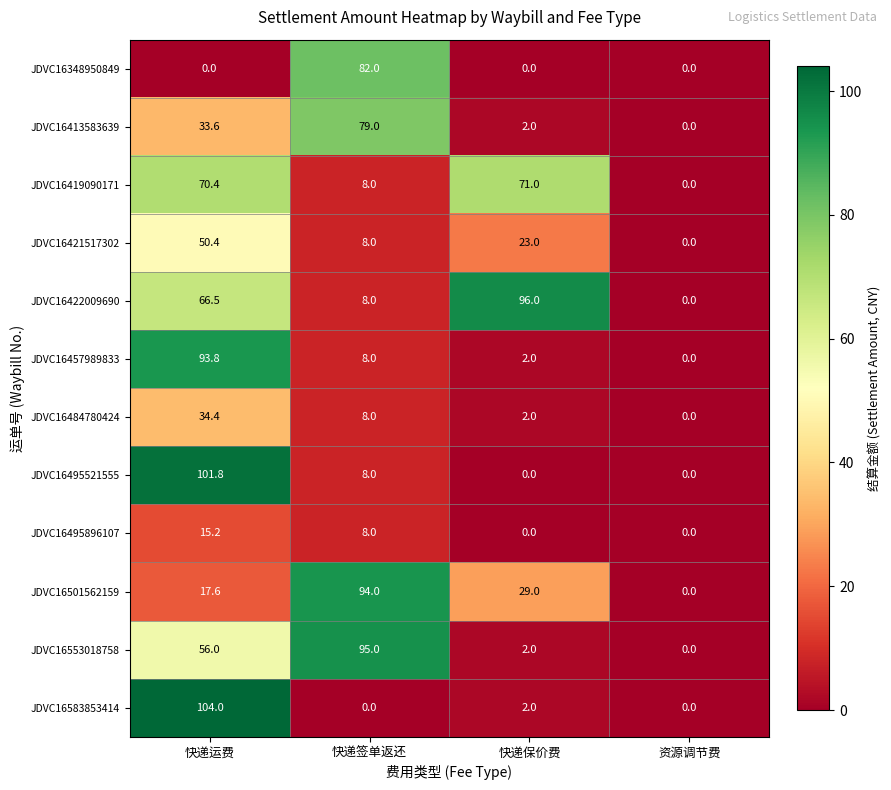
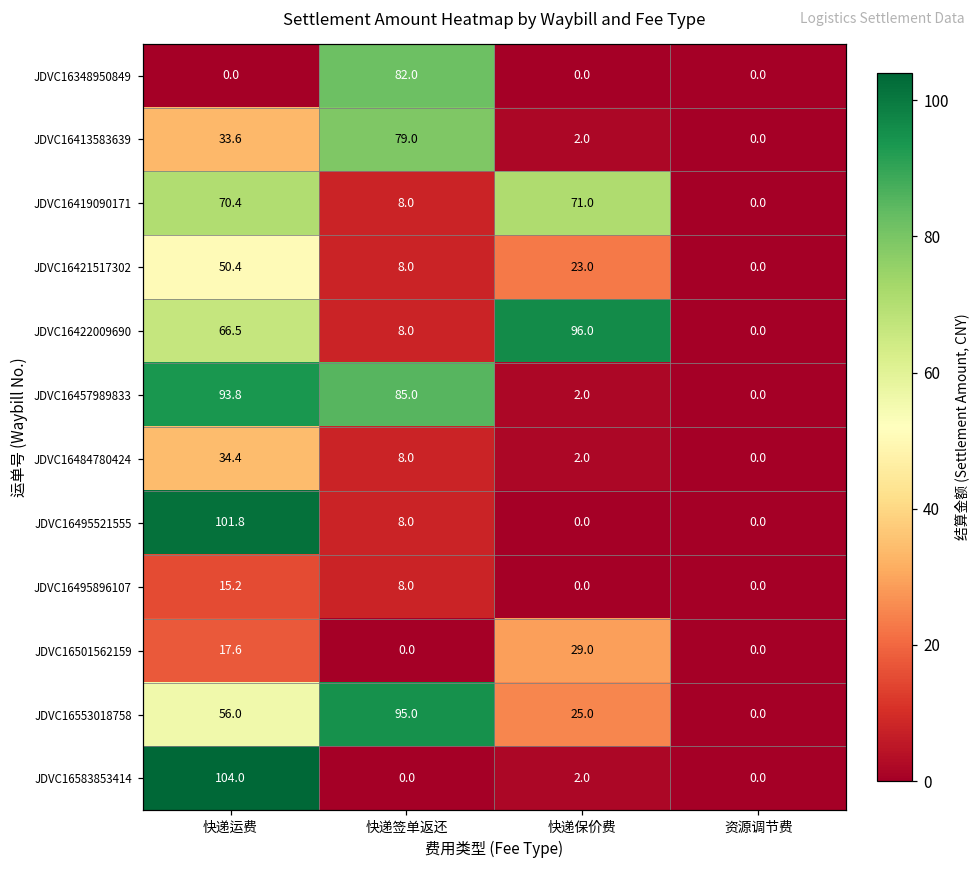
  {
    "JDVC16348950849": {
      "快递运费": 0.0,
      "快递签单返还": 82.0,
      "快递保价费": 0.0,
      "资源调节费": 0.0
    },
    "JDVC16413583639": {
      "快递运费": 33.6,
      "快递签单返还": 79.0,
      "快递保价费": 2.0,
      "资源调节费": 0.0
    },
    "JDVC16419090171": {
      "快递运费": 70.4,
      "快递签单返还": 8.0,
      "快递保价费": 71.0,
      "资源调节费": 0.0
    },
    "JDVC16421517302": {
      "快递运费": 50.4,
      "快递签单返还": 8.0,
      "快递保价费": 23.0,
      "资源调节费": 0.0
    },
    "JDVC16422009690": {
      "快递运费": 66.5,
      "快递签单返还": 8.0,
      "快递保价费": 96.0,
      "资源调节费": 0.0
    },
    "JDVC16457989833": {
      "快递运费": 93.8,
-     "快递签单返还": 8.0,
+     "快递签单返还": 85.0,
      "快递保价费": 2.0,
      "资源调节费": 0.0
    },
    "JDVC16484780424": {
      "快递运费": 34.4,
      "快递签单返还": 8.0,
      "快递保价费": 2.0,
      "资源调节费": 0.0
    },
    "JDVC16495521555": {
      "快递运费": 101.8,
      "快递签单返还": 8.0,
      "快递保价费": 0.0,
      "资源调节费": 0.0
    },
    "JDVC16495896107": {
      "快递运费": 15.2,
      "快递签单返还": 8.0,
      "快递保价费": 0.0,
      "资源调节费": 0.0
    },
    "JDVC16501562159": {
      "快递运费": 17.6,
-     "快递签单返还": 94.0,
+     "快递签单返还": 0.0,
      "快递保价费": 29.0,
      "资源调节费": 0.0
    },
    "JDVC16553018758": {
      "快递运费": 56.0,
      "快递签单返还": 95.0,
-     "快递保价费": 2.0,
+     "快递保价费": 25.0,
      "资源调节费": 0.0
    },
    "JDVC16583853414": {
      "快递运费": 104.0,
      "快递签单返还": 0.0,
      "快递保价费": 2.0,
      "资源调节费": 0.0
    }
  }
